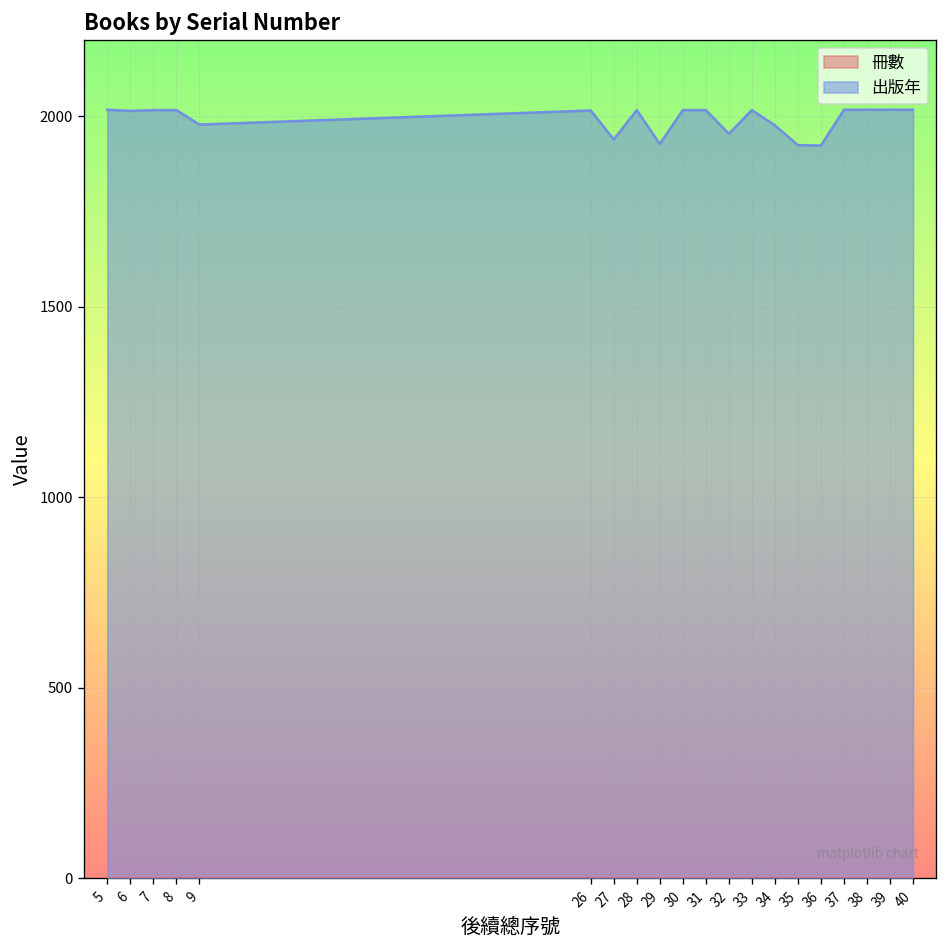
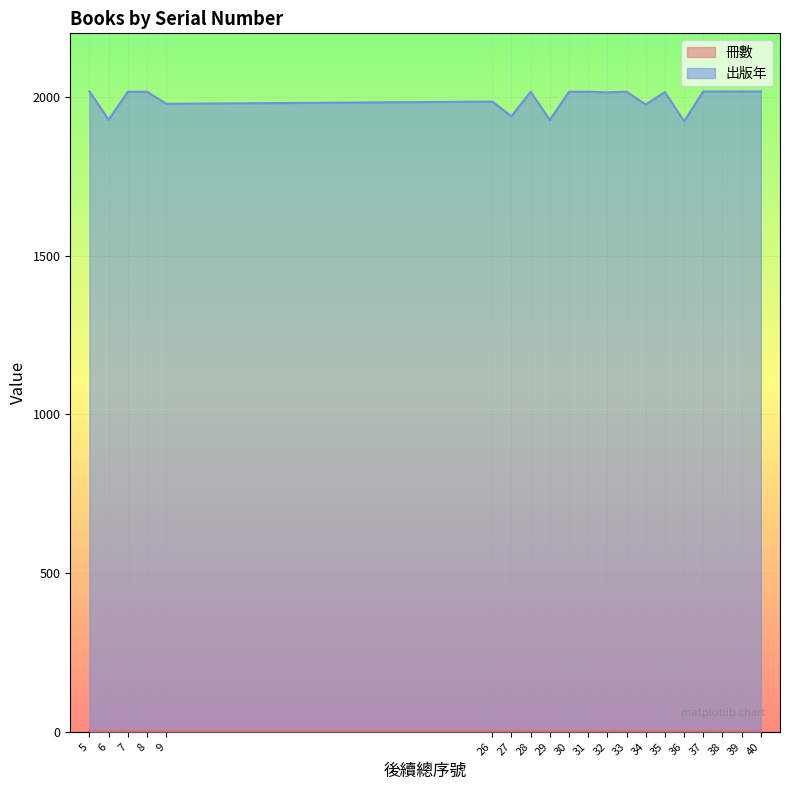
  {
    "冊數": {
      "5": 0,
      "6": 0,
      "7": 0,
      "8": 0,
      "9": 0,
      "26": 0,
      "27": 0,
      "28": 0,
      "29": 0,
      "30": 0,
      "31": 0,
      "32": 0,
      "33": 0,
      "34": 0,
      "35": 0,
      "36": 0,
      "37": 0,
      "38": 0,
      "39": 0,
      "40": 0
    },
    "出版年": {
      "5": 2020,
-     "6": 2010,
+     "6": 1930,
      "7": 2020,
      "8": 2020,
      "9": 1980,
-     "26": 2020,
+     "26": 1990,
      "27": 1940,
      "28": 2020,
      "29": 1930,
      "30": 2020,
      "31": 2020,
-     "32": 1950,
+     "32": 2010,
      "33": 2020,
      "34": 1980,
-     "35": 1920,
+     "35": 2020,
      "36": 1920,
      "37": 2020,
      "38": 2020,
      "39": 2020,
      "40": 2020
    }
  }
